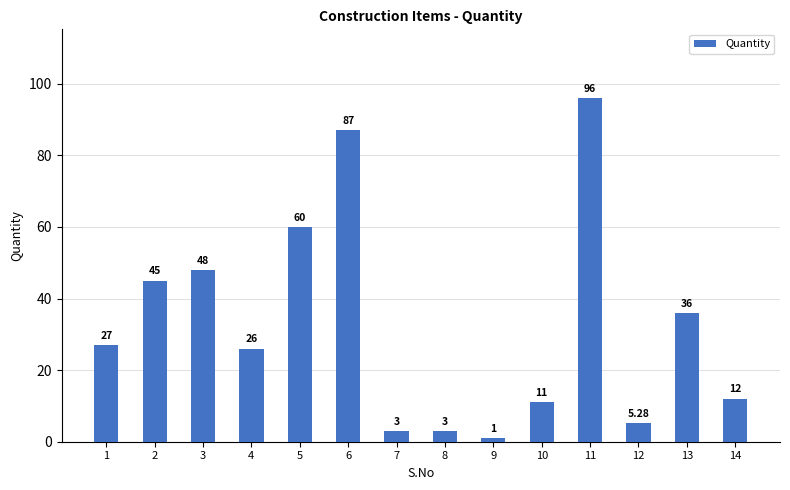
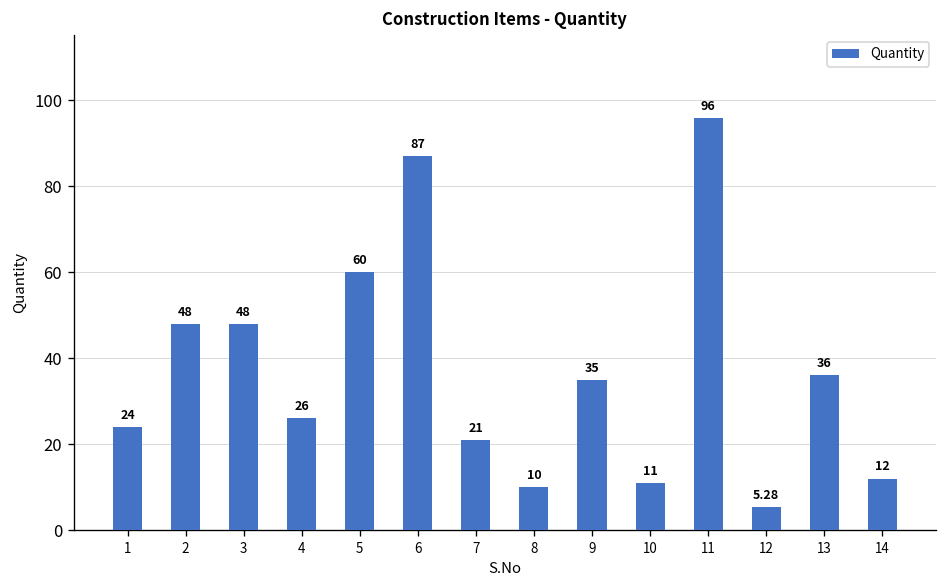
  {
-   "1": 27,
-   "2": 45,
+   "1": 24,
+   "2": 48,
    "3": 48,
    "4": 26,
    "5": 60,
    "6": 87,
-   "7": 3,
-   "8": 3,
-   "9": 1,
+   "7": 21,
+   "8": 10,
+   "9": 35,
    "10": 11,
    "11": 96,
    "12": 5.28,
    "13": 36,
    "14": 12
  }
